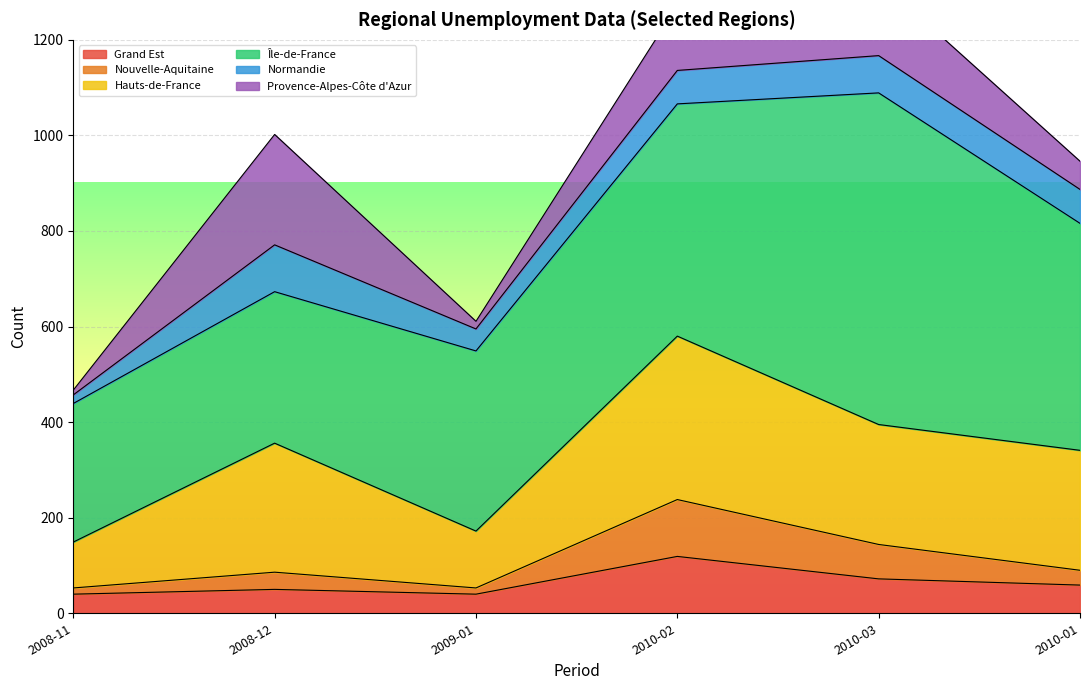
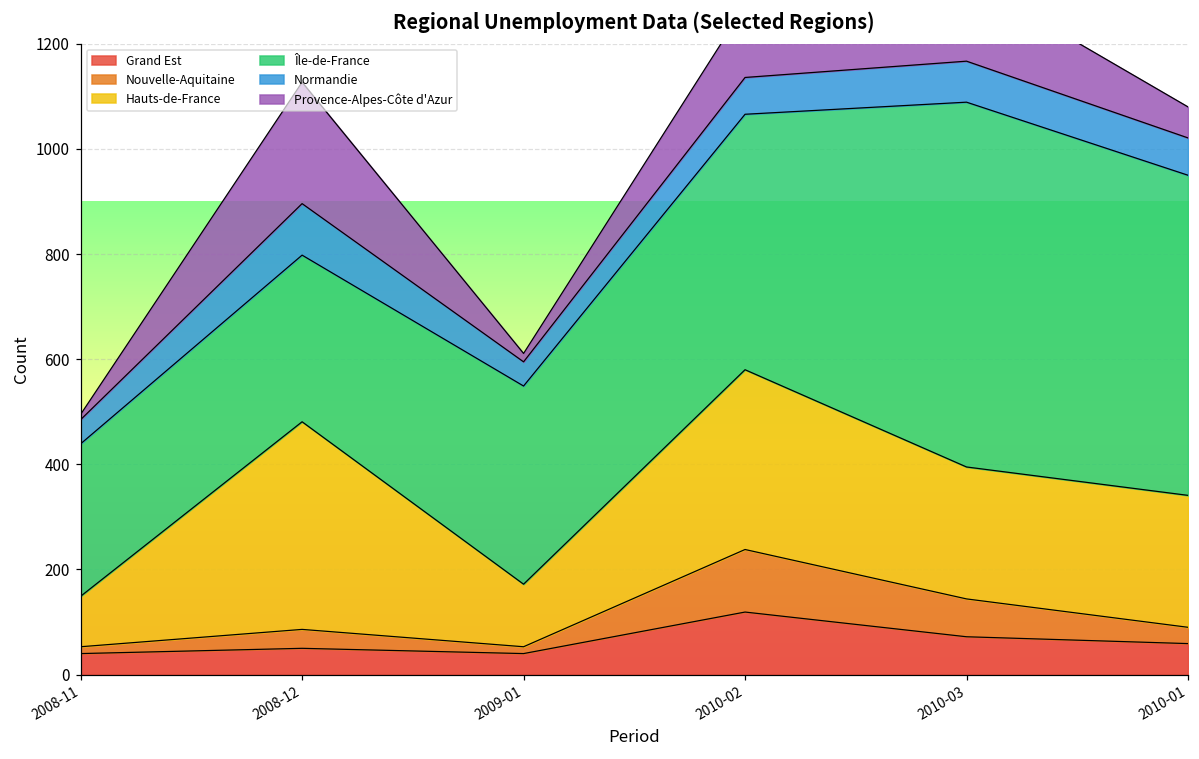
  {
    "Hauts-de-France": {
      "2008-11": 100,
-     "2008-12": 270,
+     "2008-12": 400,
      "2009-01": 120,
      "2010-02": 340,
      "2010-03": 250,
      "2010-01": 250
    },
    "Île-de-France": {
      "2008-11": 290,
      "2008-12": 320,
      "2009-01": 380,
      "2010-02": 490,
      "2010-03": 690,
-     "2010-01": 480
+     "2010-01": 610
    },
    "Normandie": {
-     "2008-11": 20,
+     "2008-11": 50,
      "2008-12": 100,
      "2009-01": 50,
      "2010-02": 70,
      "2010-03": 80,
      "2010-01": 70
    },
    "Provence-Alpes-Côte d'Azur": {
      "2008-11": 10,
      "2009-01": 20,
      "2010-01": 60
    }
  }
